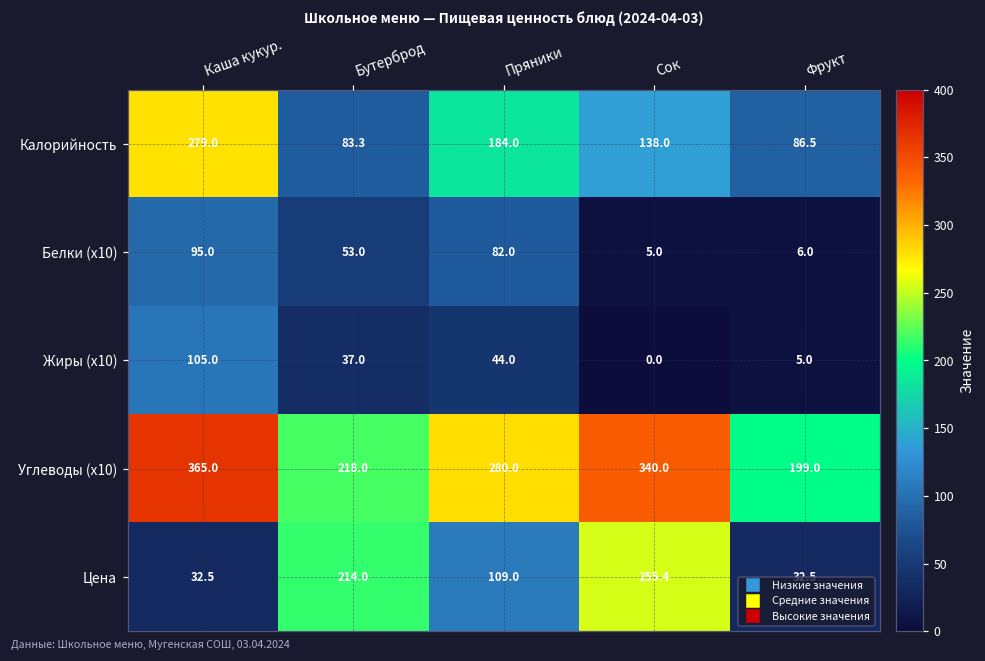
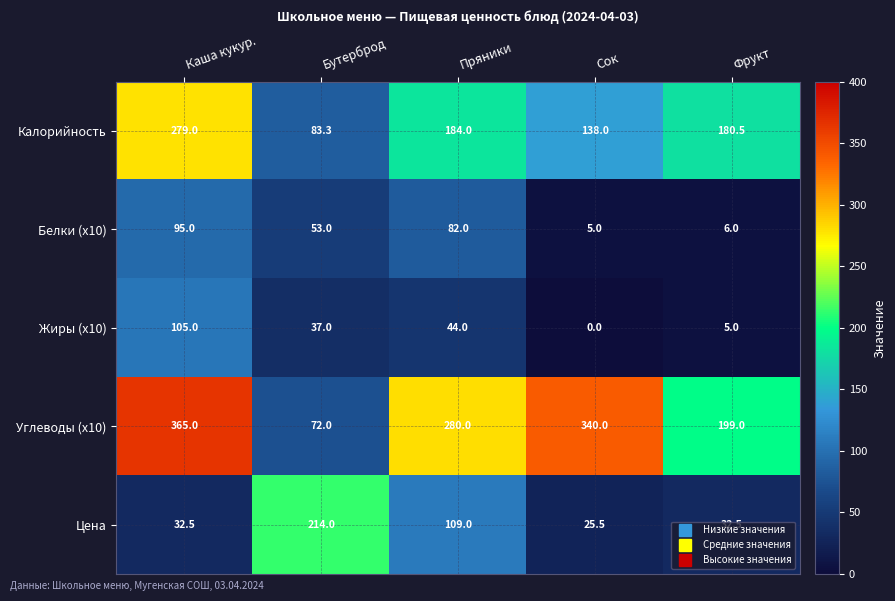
  {
    "Калорийность": {
      "Каша кукур.": 279.0,
      "Бутерброд": 83.3,
      "Пряники": 184.0,
      "Сок": 138.0,
-     "Фрукт": 86.5
+     "Фрукт": 180.5
    },
    "Белки (x10)": {
      "Каша кукур.": 95.0,
      "Бутерброд": 53.0,
      "Пряники": 82.0,
      "Сок": 5.0,
      "Фрукт": 6.0
    },
    "Жиры (x10)": {
      "Каша кукур.": 105.0,
      "Бутерброд": 37.0,
      "Пряники": 44.0,
      "Сок": 0.0,
      "Фрукт": 5.0
    },
    "Углеводы (x10)": {
      "Каша кукур.": 365.0,
-     "Бутерброд": 218.0,
+     "Бутерброд": 72.0,
      "Пряники": 280.0,
      "Сок": 340.0,
      "Фрукт": 199.0
    },
    "Цена": {
      "Каша кукур.": 32.5,
      "Бутерброд": 214.0,
      "Пряники": 109.0,
-     "Сок": 255.4
+     "Сок": 25.5
    }
  }
